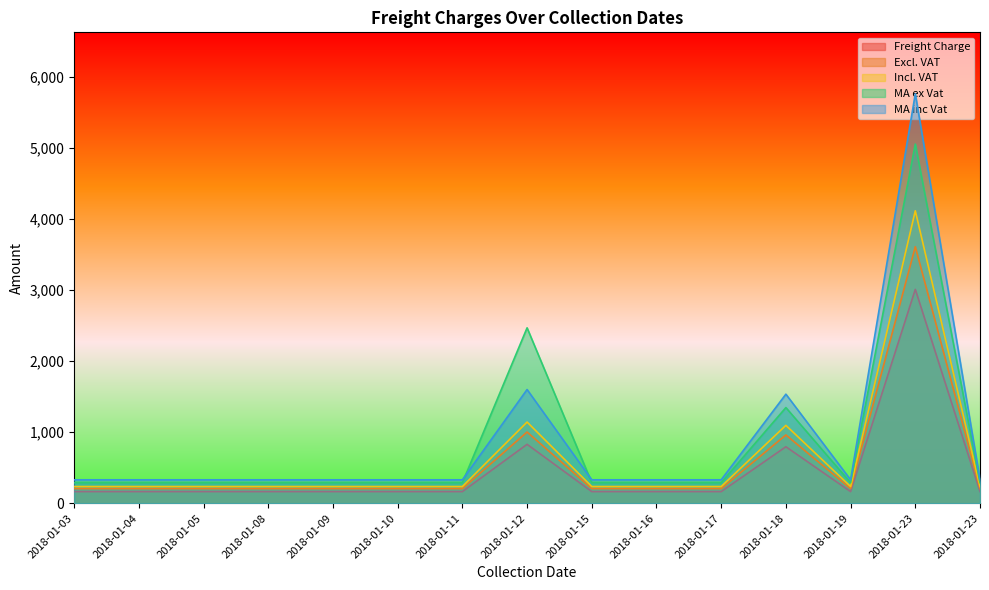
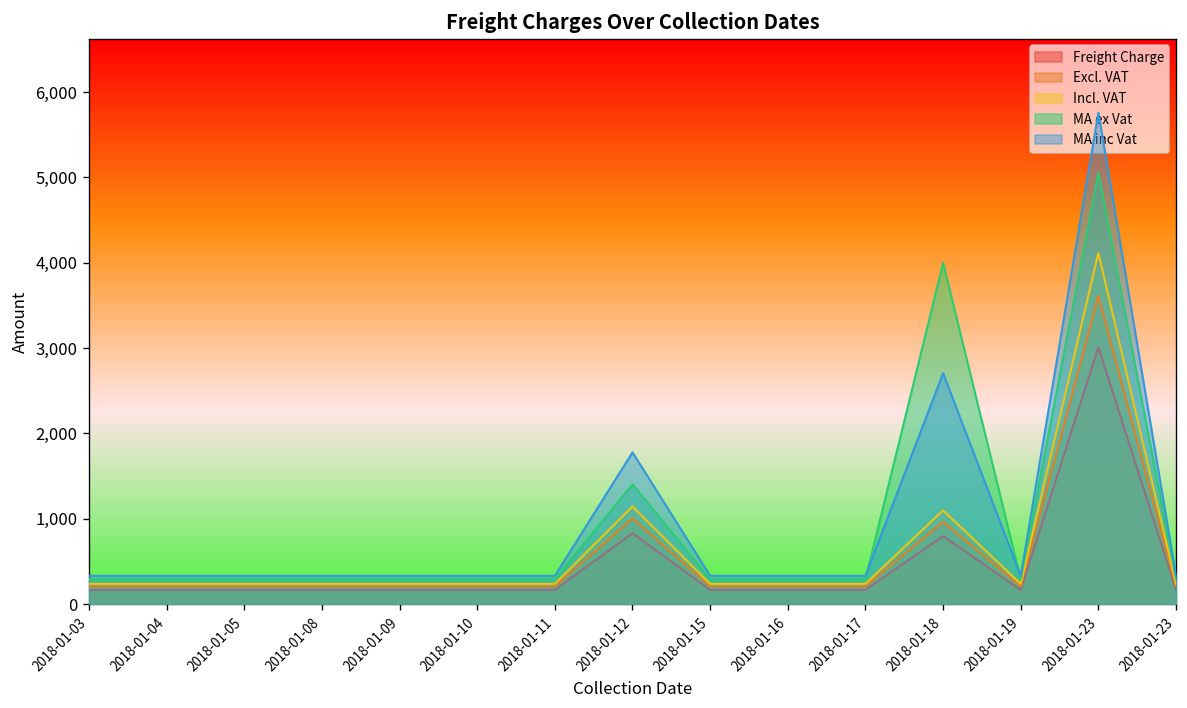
  {
    "MA ex Vat": {
      "2018-01-03": "300",
      "2018-01-04": "300",
      "2018-01-05": "300",
      "2018-01-08": "300",
      "2018-01-09": "300",
      "2018-01-10": "300",
      "2018-01-11": "300",
-     "2018-01-12": "2,500",
+     "2018-01-12": "1,400",
      "2018-01-15": "300",
      "2018-01-16": "300",
      "2018-01-17": "300",
-     "2018-01-18": "1,300",
+     "2018-01-18": "4,000",
      "2018-01-19": "300"
    },
    "MA inc Vat": {
      "2018-01-03": "300",
      "2018-01-04": "300",
      "2018-01-05": "300",
      "2018-01-08": "300",
      "2018-01-09": "300",
      "2018-01-10": "300",
      "2018-01-11": "300",
-     "2018-01-12": "1,600",
+     "2018-01-12": "1,800",
      "2018-01-15": "300",
      "2018-01-16": "300",
      "2018-01-17": "300",
-     "2018-01-18": "1,500",
+     "2018-01-18": "2,700",
      "2018-01-19": "300"
    }
  }
